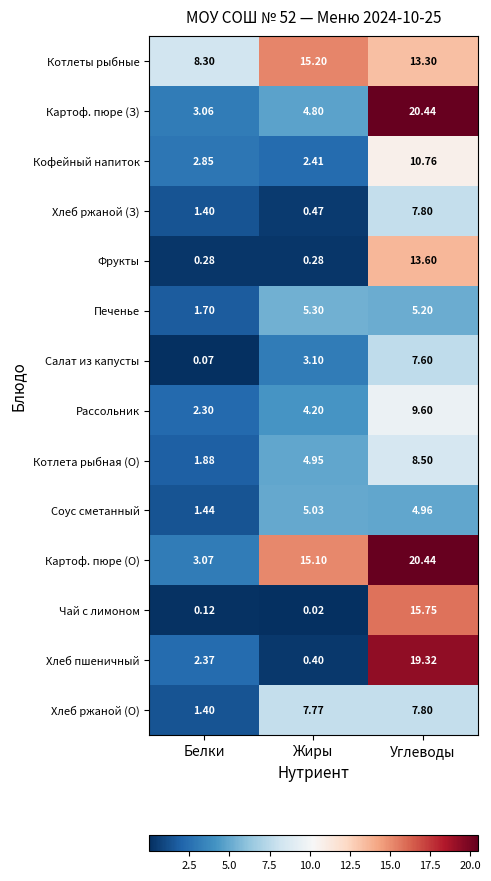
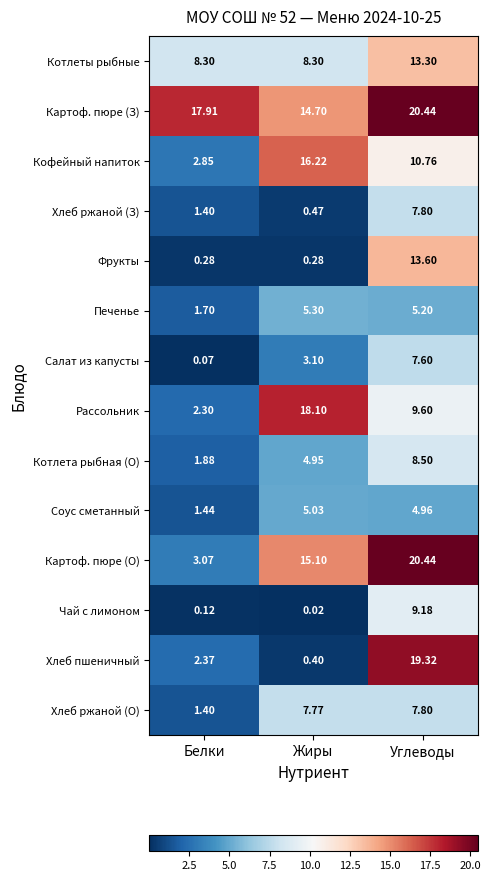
  {
    "Котлеты рыбные": {
      "Белки": 8.30,
-     "Жиры": 15.20,
+     "Жиры": 8.30,
      "Углеводы": 13.30
    },
    "Картоф. пюре (З)": {
-     "Белки": 3.06,
-     "Жиры": 4.80,
+     "Белки": 17.91,
+     "Жиры": 14.70,
      "Углеводы": 20.44
    },
    "Кофейный напиток": {
      "Белки": 2.85,
-     "Жиры": 2.41,
+     "Жиры": 16.22,
      "Углеводы": 10.76
    },
    "Хлеб ржаной (З)": {
      "Белки": 1.40,
      "Жиры": 0.47,
      "Углеводы": 7.80
    },
    "Фрукты": {
      "Белки": 0.28,
      "Жиры": 0.28,
      "Углеводы": 13.60
    },
    "Печенье": {
      "Белки": 1.70,
      "Жиры": 5.30,
      "Углеводы": 5.20
    },
    "Салат из капусты": {
      "Белки": 0.07,
      "Жиры": 3.10,
      "Углеводы": 7.60
    },
    "Рассольник": {
      "Белки": 2.30,
-     "Жиры": 4.20,
+     "Жиры": 18.10,
      "Углеводы": 9.60
    },
    "Котлета рыбная (О)": {
      "Белки": 1.88,
      "Жиры": 4.95,
      "Углеводы": 8.50
    },
    "Соус сметанный": {
      "Белки": 1.44,
      "Жиры": 5.03,
      "Углеводы": 4.96
    },
    "Картоф. пюре (О)": {
      "Белки": 3.07,
      "Жиры": 15.10,
      "Углеводы": 20.44
    },
    "Чай с лимоном": {
      "Белки": 0.12,
      "Жиры": 0.02,
-     "Углеводы": 15.75
+     "Углеводы": 9.18
    },
    "Хлеб пшеничный": {
      "Белки": 2.37,
      "Жиры": 0.40,
      "Углеводы": 19.32
    },
    "Хлеб ржаной (О)": {
      "Белки": 1.40,
      "Жиры": 7.77,
      "Углеводы": 7.80
    }
  }
